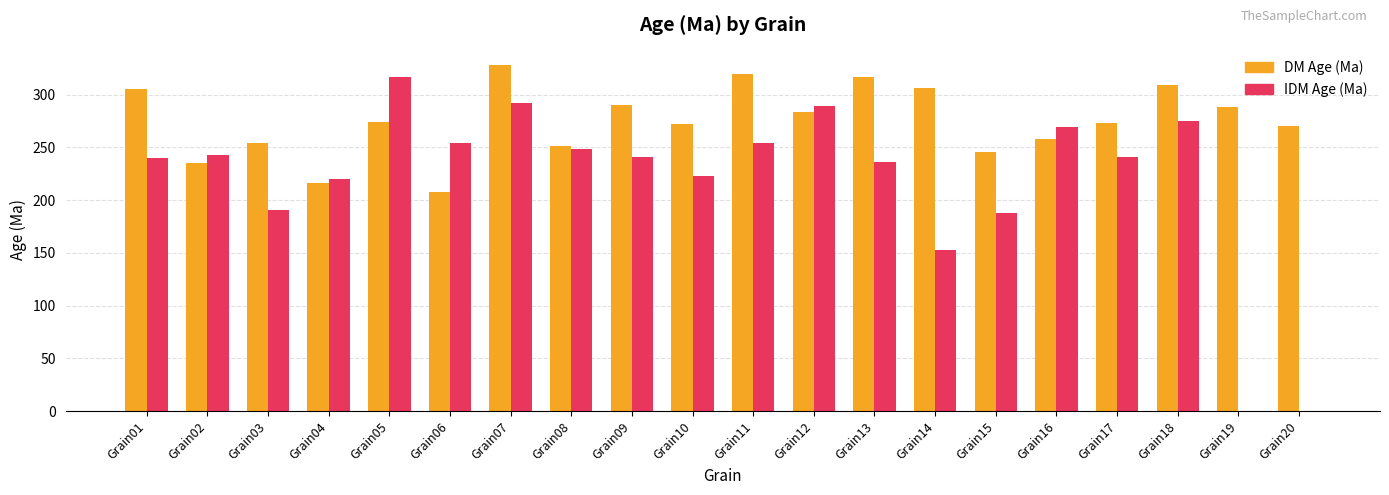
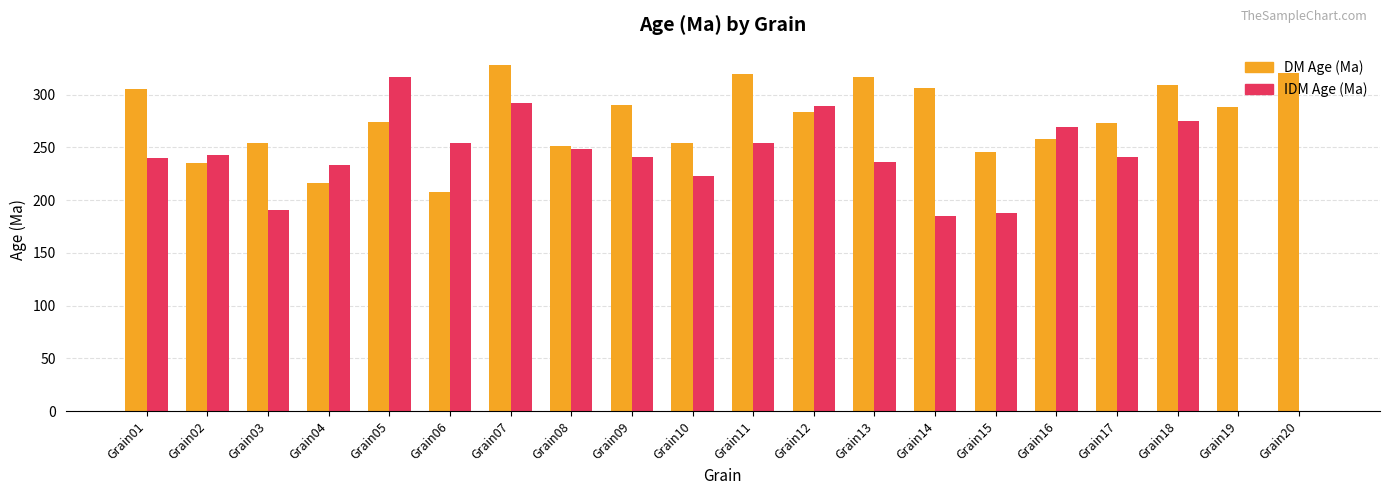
  {
    "DM Age (Ma)": {
      "Grain01": 305,
      "Grain02": 235,
      "Grain03": 254,
      "Grain04": 216,
      "Grain05": 274,
      "Grain06": 208,
      "Grain07": 328,
      "Grain08": 251,
      "Grain09": 290,
-     "Grain10": 272,
+     "Grain10": 254,
      "Grain11": 319,
      "Grain12": 283,
      "Grain13": 317,
      "Grain14": 306,
      "Grain15": 246,
      "Grain16": 258,
      "Grain17": 273,
      "Grain18": 309,
      "Grain19": 288,
-     "Grain20": 270
+     "Grain20": 320
    },
    "IDM Age (Ma)": {
      "Grain01": 240,
      "Grain02": 243,
      "Grain03": 191,
-     "Grain04": 220,
+     "Grain04": 233,
      "Grain05": 317,
      "Grain06": 254,
      "Grain07": 292,
      "Grain08": 248,
      "Grain09": 241,
      "Grain10": 223,
      "Grain11": 254,
      "Grain12": 289,
      "Grain13": 236,
-     "Grain14": 153,
+     "Grain14": 185,
      "Grain15": 188,
      "Grain16": 269,
      "Grain17": 241,
      "Grain18": 275,
      "Grain19": 0,
      "Grain20": 0
    }
  }
